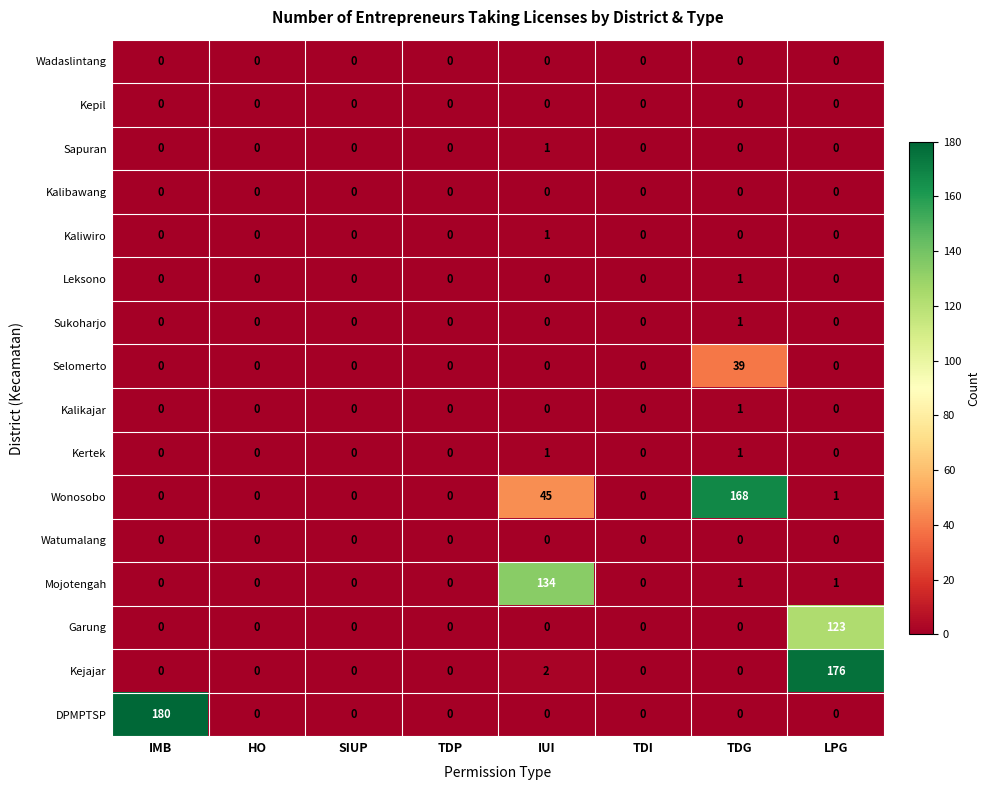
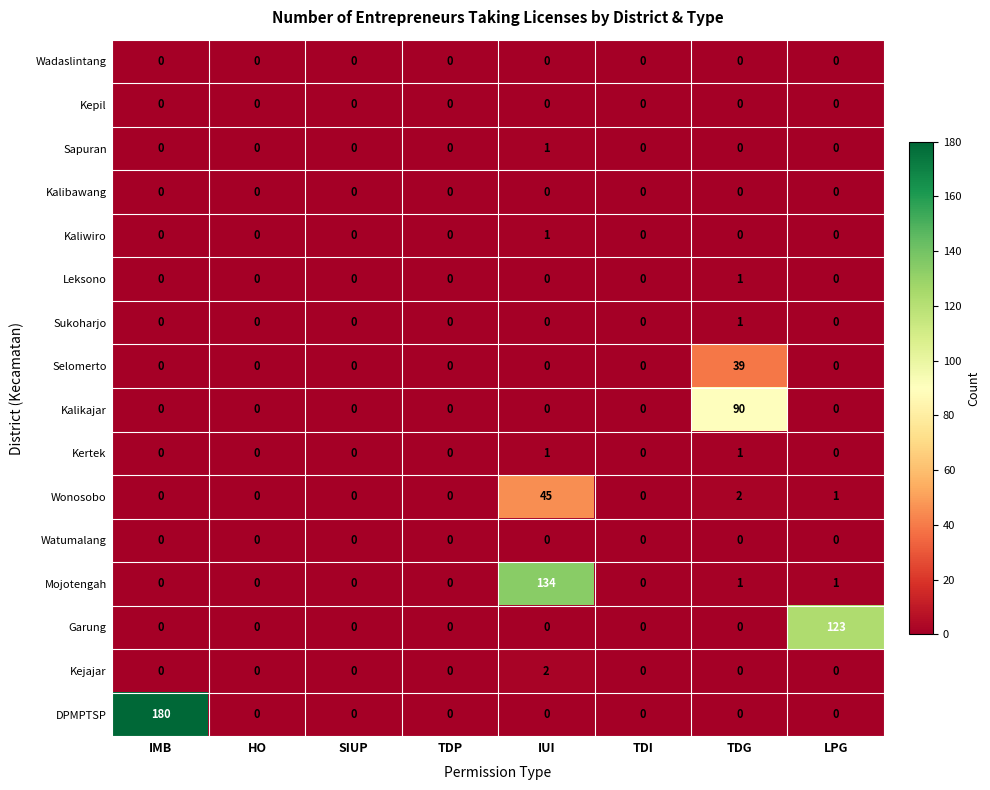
  {
    "Wadaslintang": {
      "IMB": 0,
      "HO": 0,
      "SIUP": 0,
      "TDP": 0,
      "IUI": 0,
      "TDI": 0,
      "TDG": 0,
      "LPG": 0
    },
    "Kepil": {
      "IMB": 0,
      "HO": 0,
      "SIUP": 0,
      "TDP": 0,
      "IUI": 0,
      "TDI": 0,
      "TDG": 0,
      "LPG": 0
    },
    "Sapuran": {
      "IMB": 0,
      "HO": 0,
      "SIUP": 0,
      "TDP": 0,
      "IUI": 1,
      "TDI": 0,
      "TDG": 0,
      "LPG": 0
    },
    "Kalibawang": {
      "IMB": 0,
      "HO": 0,
      "SIUP": 0,
      "TDP": 0,
      "IUI": 0,
      "TDI": 0,
      "TDG": 0,
      "LPG": 0
    },
    "Kaliwiro": {
      "IMB": 0,
      "HO": 0,
      "SIUP": 0,
      "TDP": 0,
      "IUI": 1,
      "TDI": 0,
      "TDG": 0,
      "LPG": 0
    },
    "Leksono": {
      "IMB": 0,
      "HO": 0,
      "SIUP": 0,
      "TDP": 0,
      "IUI": 0,
      "TDI": 0,
      "TDG": 1,
      "LPG": 0
    },
    "Sukoharjo": {
      "IMB": 0,
      "HO": 0,
      "SIUP": 0,
      "TDP": 0,
      "IUI": 0,
      "TDI": 0,
      "TDG": 1,
      "LPG": 0
    },
    "Selomerto": {
      "IMB": 0,
      "HO": 0,
      "SIUP": 0,
      "TDP": 0,
      "IUI": 0,
      "TDI": 0,
      "TDG": 39,
      "LPG": 0
    },
    "Kalikajar": {
      "IMB": 0,
      "HO": 0,
      "SIUP": 0,
      "TDP": 0,
      "IUI": 0,
      "TDI": 0,
-     "TDG": 1,
+     "TDG": 90,
      "LPG": 0
    },
    "Kertek": {
      "IMB": 0,
      "HO": 0,
      "SIUP": 0,
      "TDP": 0,
      "IUI": 1,
      "TDI": 0,
      "TDG": 1,
      "LPG": 0
    },
    "Wonosobo": {
      "IMB": 0,
      "HO": 0,
      "SIUP": 0,
      "TDP": 0,
      "IUI": 45,
      "TDI": 0,
-     "TDG": 168,
+     "TDG": 2,
      "LPG": 1
    },
    "Watumalang": {
      "IMB": 0,
      "HO": 0,
      "SIUP": 0,
      "TDP": 0,
      "IUI": 0,
      "TDI": 0,
      "TDG": 0,
      "LPG": 0
    },
    "Mojotengah": {
      "IMB": 0,
      "HO": 0,
      "SIUP": 0,
      "TDP": 0,
      "IUI": 134,
      "TDI": 0,
      "TDG": 1,
      "LPG": 1
    },
    "Garung": {
      "IMB": 0,
      "HO": 0,
      "SIUP": 0,
      "TDP": 0,
      "IUI": 0,
      "TDI": 0,
      "TDG": 0,
      "LPG": 123
    },
    "Kejajar": {
      "IMB": 0,
      "HO": 0,
      "SIUP": 0,
      "TDP": 0,
      "IUI": 2,
      "TDI": 0,
      "TDG": 0,
-     "LPG": 176
+     "LPG": 0
    },
    "DPMPTSP": {
      "IMB": 180,
      "HO": 0,
      "SIUP": 0,
      "TDP": 0,
      "IUI": 0,
      "TDI": 0,
      "TDG": 0,
      "LPG": 0
    }
  }
